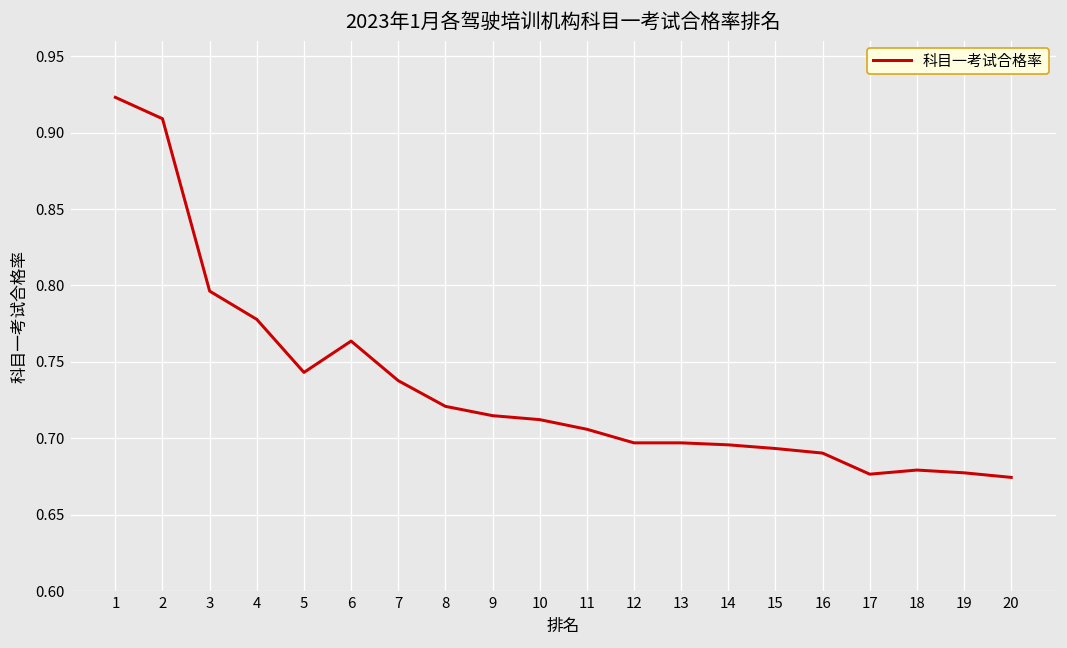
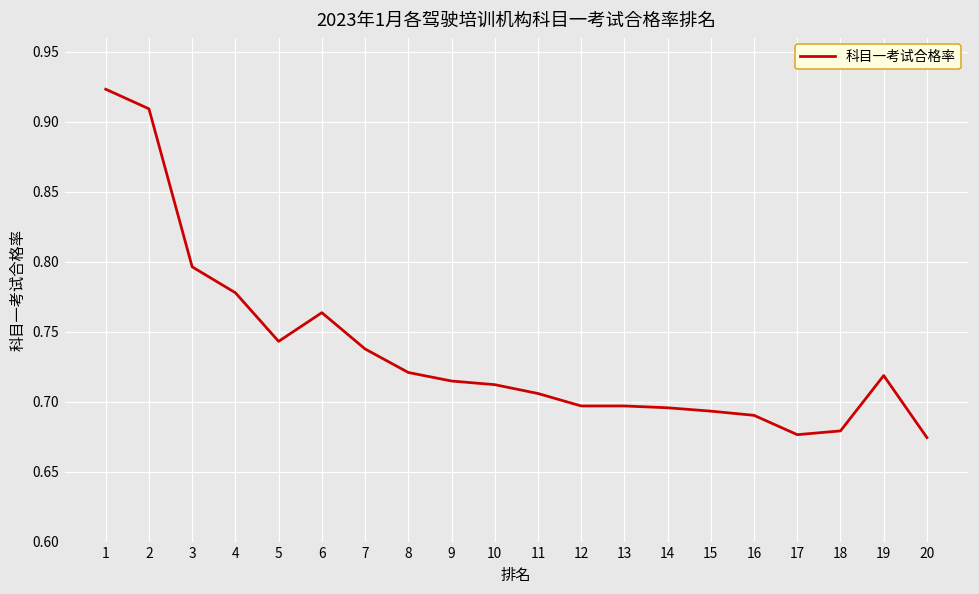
  {
    "1": 0.923,
    "2": 0.909,
    "3": 0.796,
    "4": 0.778,
    "5": 0.743,
    "6": 0.764,
    "7": 0.738,
    "8": 0.721,
    "9": 0.715,
    "10": 0.712,
    "11": 0.706,
    "12": 0.697,
    "13": 0.697,
    "14": 0.696,
    "15": 0.693,
    "16": 0.690,
    "17": 0.677,
    "18": 0.679,
-   "19": 0.677,
+   "19": 0.719,
    "20": 0.674
  }
